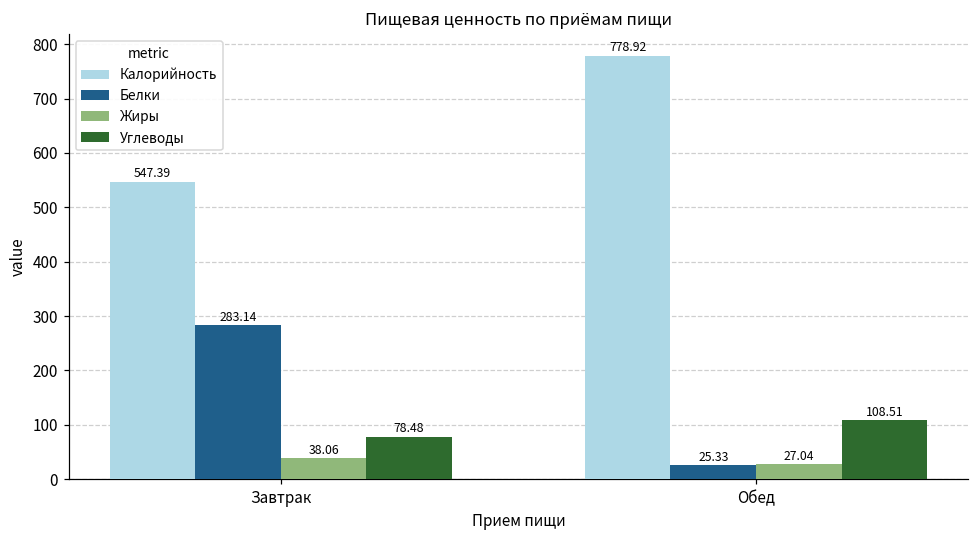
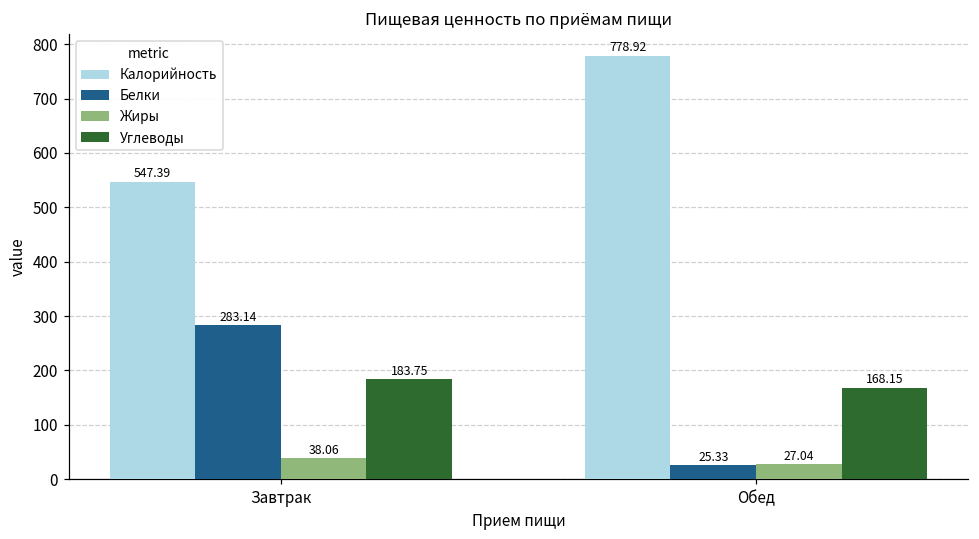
  {
    "Калорийность": {
      "Завтрак": 547.39,
      "Обед": 778.92
    },
    "Белки": {
      "Завтрак": 283.14,
      "Обед": 25.33
    },
    "Жиры": {
      "Завтрак": 38.06,
      "Обед": 27.04
    },
    "Углеводы": {
-     "Завтрак": 78.48,
-     "Обед": 108.51
+     "Завтрак": 183.75,
+     "Обед": 168.15
    }
  }
